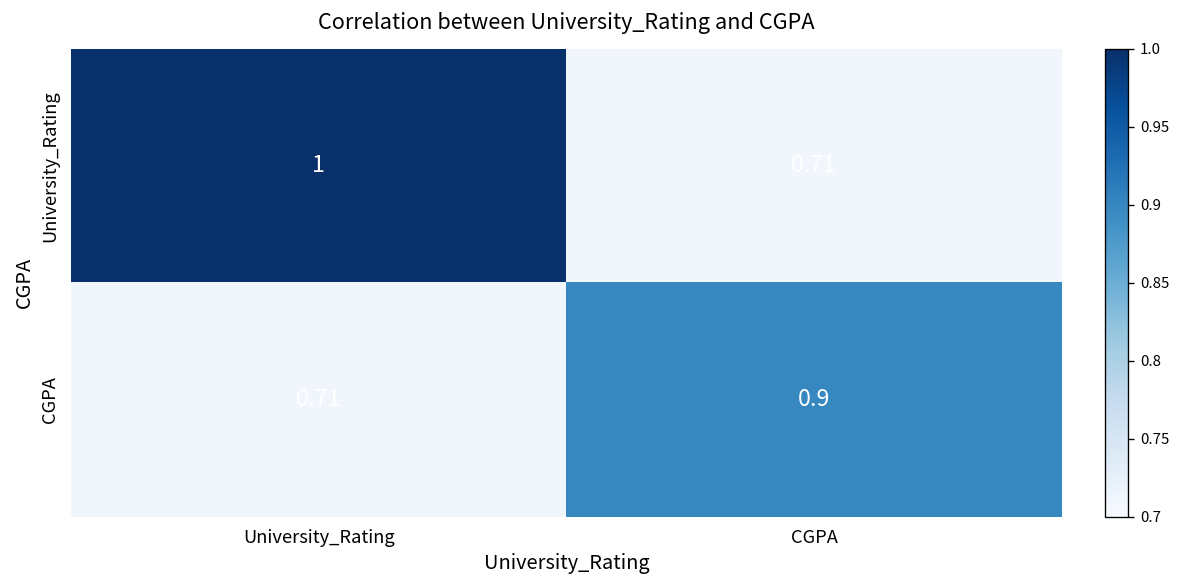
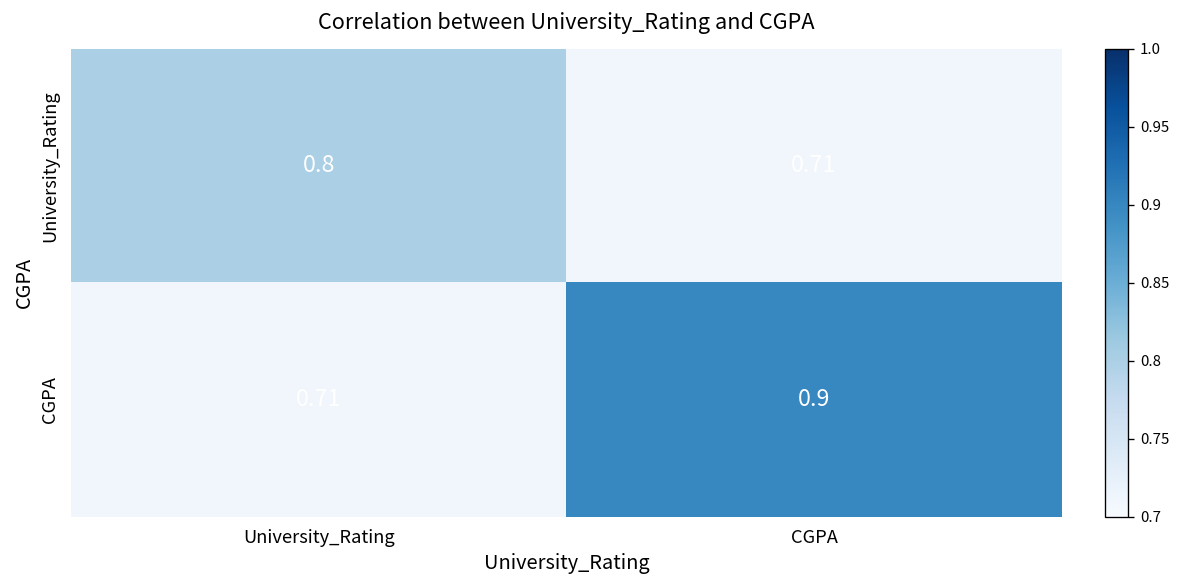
  {
    "University_Rating": {
-     "University_Rating": 1
+     "University_Rating": 0.8
    },
    "CGPA": {
      "CGPA": 0.9
    }
  }
